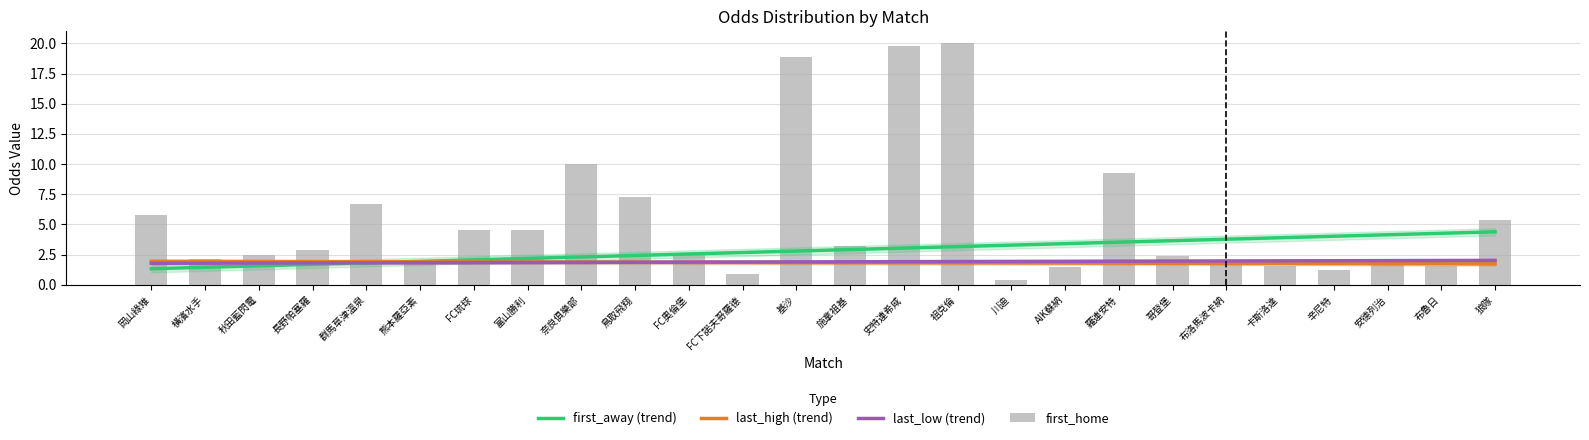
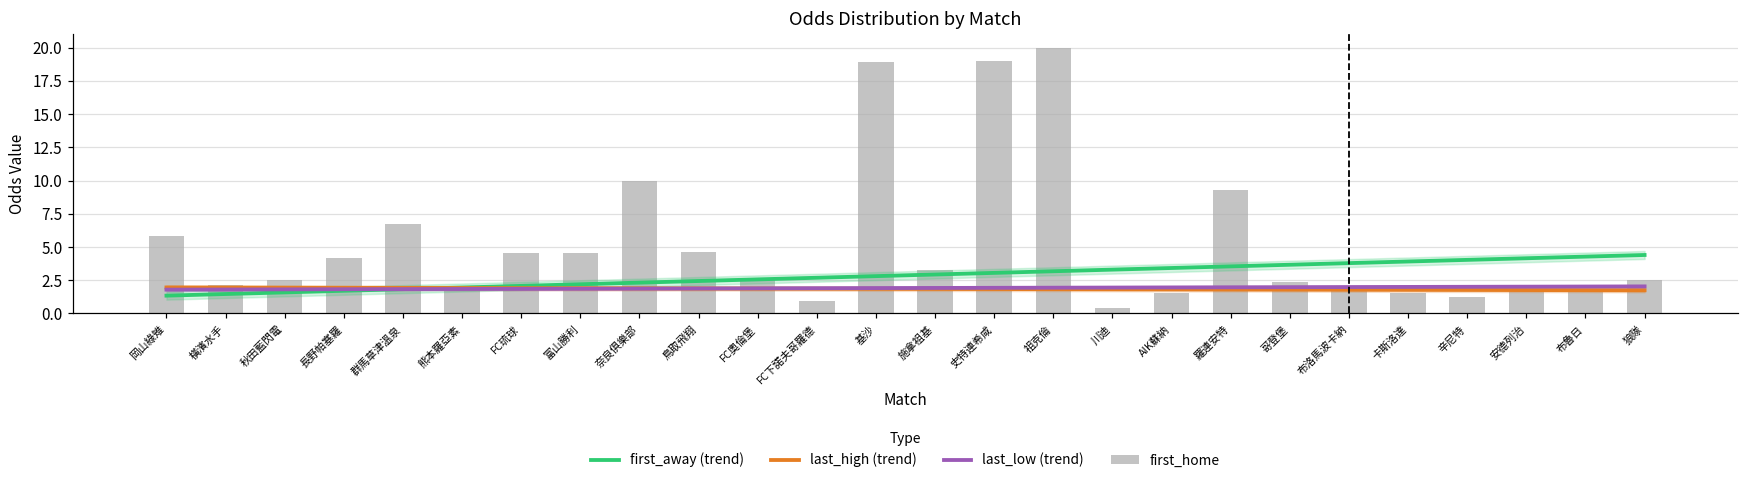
  {
    "first_home": {
      "岡山綠雉": 5.8,
      "橫濱水手": 2.2,
      "秋田藍閃電": 2.5,
-     "長野帕塞羅": 2.9,
+     "長野帕塞羅": 4.2,
      "群馬草津溫泉": 6.7,
      "熊本羅亞素": 2.1,
      "FC琉球": 4.6,
      "富山勝利": 4.6,
      "奈良俱樂部": 10.0,
-     "鳥取飛翔": 7.3,
+     "鳥取飛翔": 4.6,
      "FC奧倫堡": 2.5,
      "FC下諾夫哥羅德": 0.9,
      "基沙": 18.9,
      "施拿祖基": 3.3,
-     "史特連希咸": 19.8,
+     "史特連希咸": 19.0,
      "祖克倫": 20.0,
      "川迪": 0.4,
      "AIK蘇納": 1.5,
      "羅連安特": 9.3,
      "哥登堡": 2.4,
      "布洛馬波卡納": 1.9,
      "卡斯洛達": 1.6,
      "辛尼特": 1.2,
      "安德列治": 1.8,
      "布魯日": 1.6,
-     "狼隊": 5.4
+     "狼隊": 2.5
    }
  }
